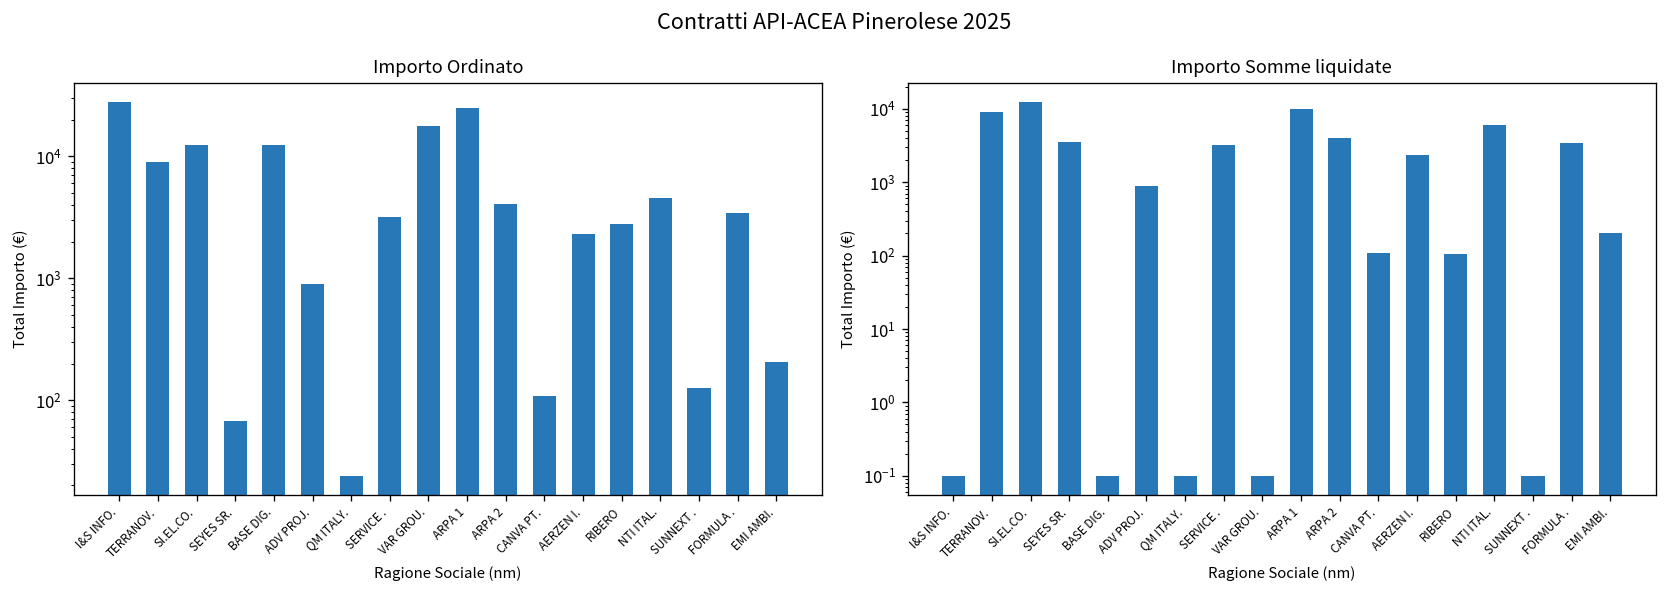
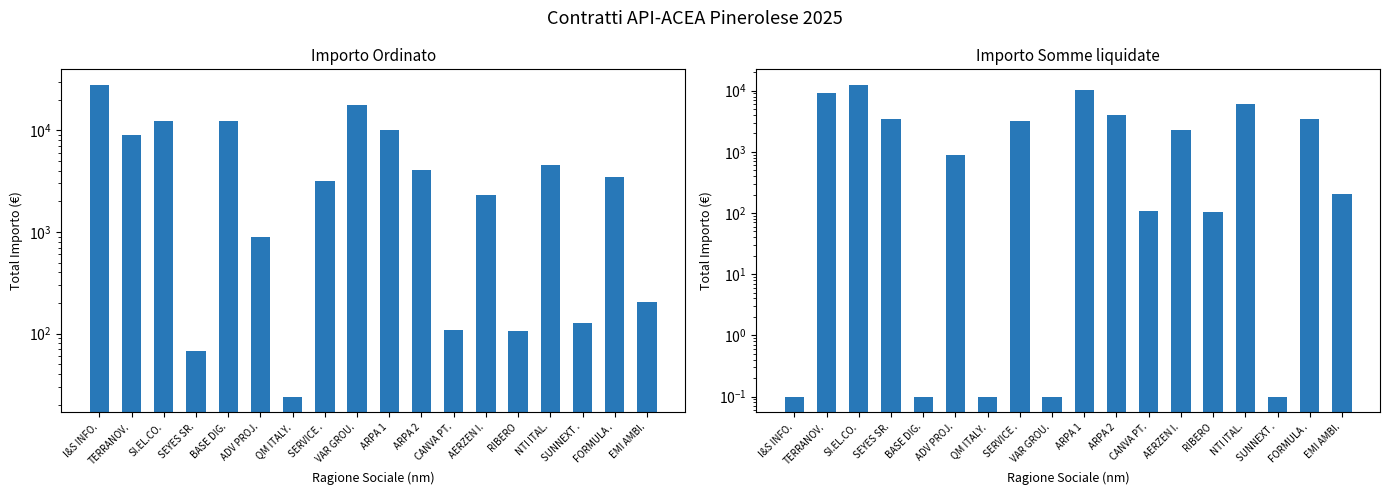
  {
    "Importo Ordinato": {
      "I&S INFO.": 28000,
      "TERRANOV.": 9000,
      "SI.EL.CO.": 12000,
      "SEYES SR.": 70,
      "BASE DIG.": 12000,
      "ADV PROJ.": 900,
      "QM ITALY.": 24,
      "SERVICE .": 3200,
      "VAR GROU.": 18000,
-     "ARPA 1": 25000,
+     "ARPA 1": 10000,
      "ARPA 2": 4100,
      "CANVA PT.": 110,
      "AERZEN I.": 2300,
-     "RIBERO": 2800,
+     "RIBERO": 110,
      "NTI ITAL.": 5000,
      "SUNNEXT .": 130,
      "FORMULA .": 3500,
      "EMI AMBI.": 210
    },
    "Importo Somme liquidate": {
      "I&S INFO.": 0.10,
      "TERRANOV.": 9000,
      "SI.EL.CO.": 12000,
      "SEYES SR.": 3000,
      "BASE DIG.": 0.10,
      "ADV PROJ.": 900,
      "QM ITALY.": 0.10,
      "SERVICE .": 3000,
      "VAR GROU.": 0.10,
      "ARPA 1": 10000,
      "ARPA 2": 4000,
      "CANVA PT.": 110,
      "AERZEN I.": 2300,
      "RIBERO": 110,
      "NTI ITAL.": 6000,
      "SUNNEXT .": 0.10,
      "FORMULA .": 3000,
      "EMI AMBI.": 210
    }
  }
